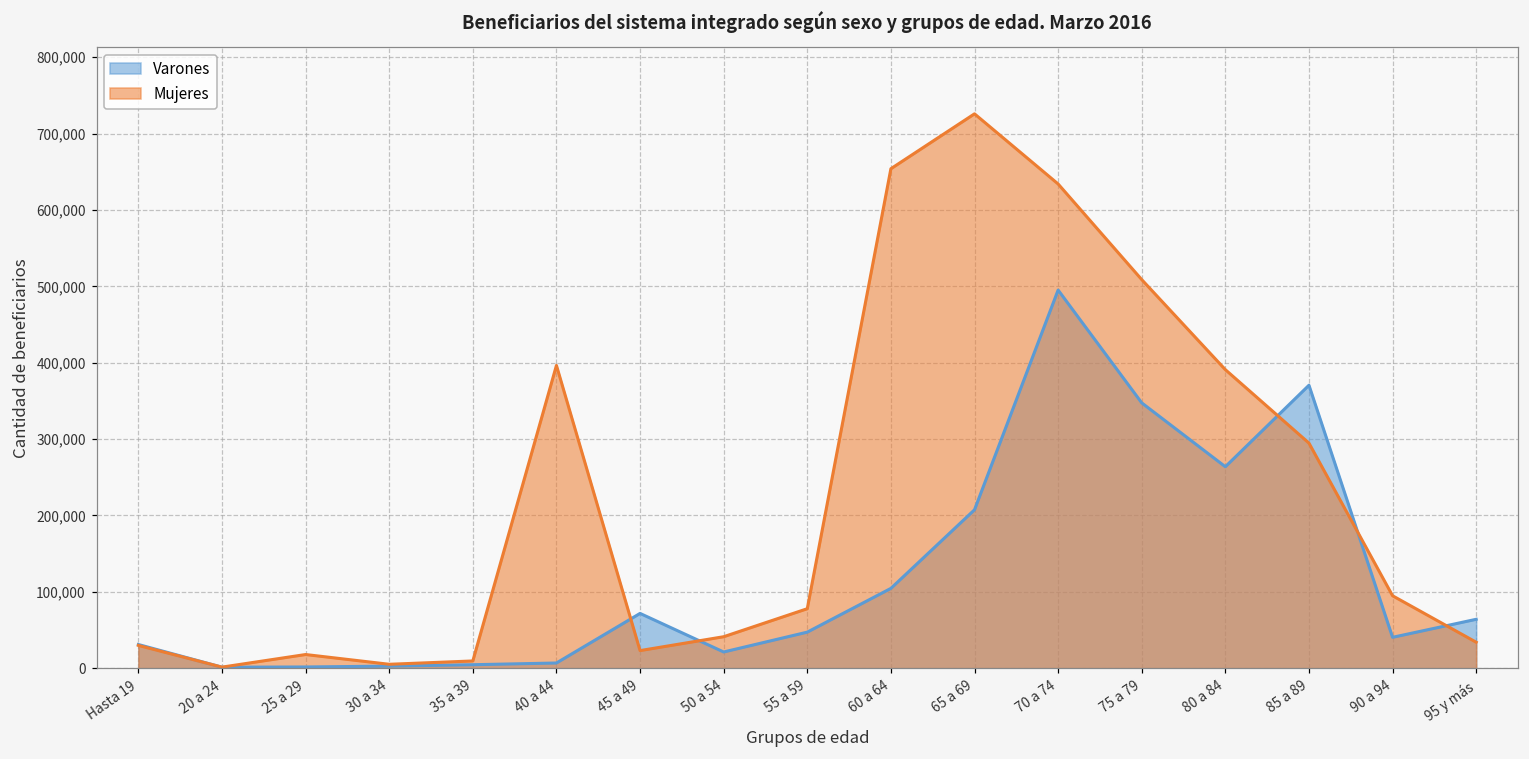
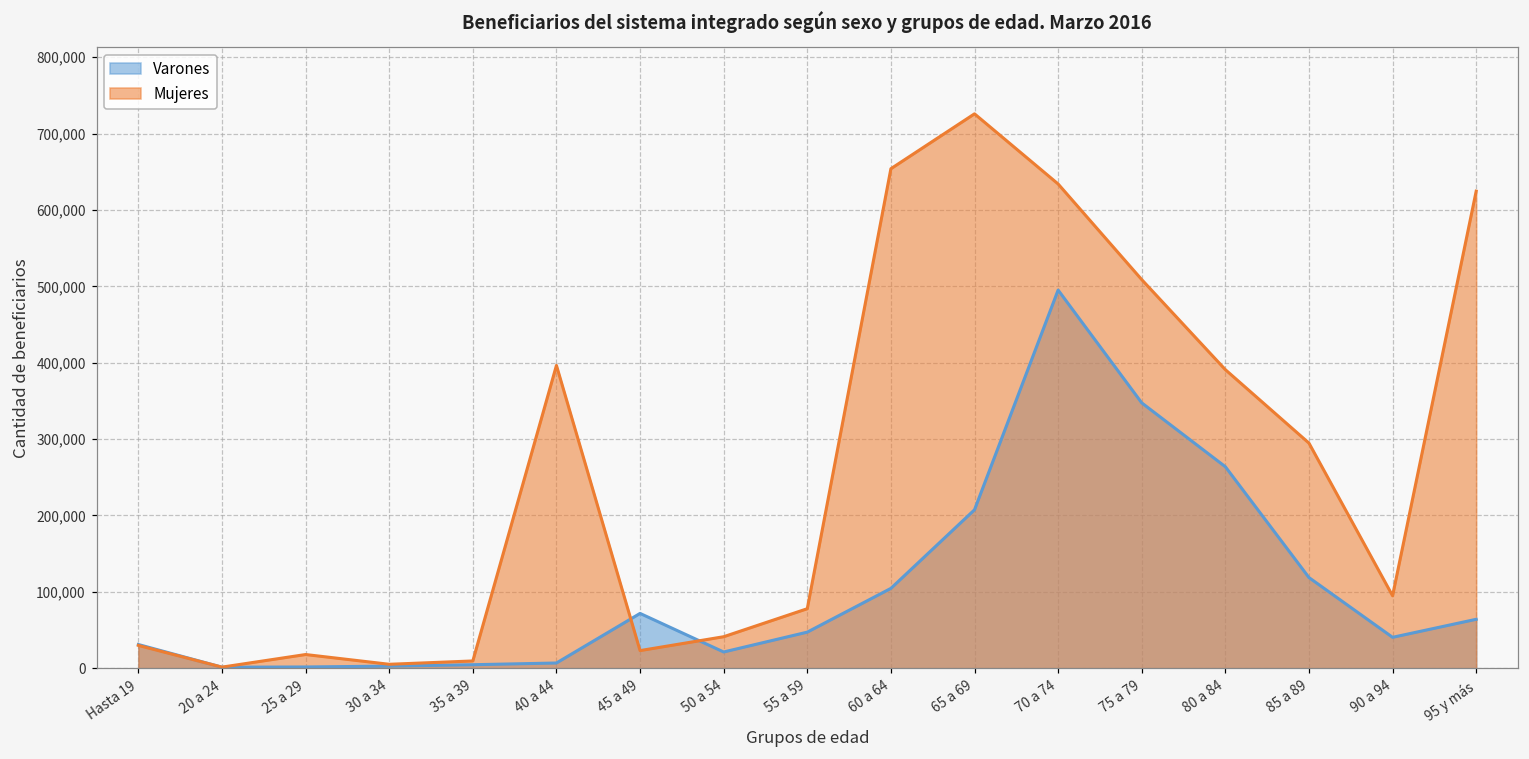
  {
    "Varones": {
      "25 a 29": "0",
      "35 a 39": "0",
      "40 a 44": "10,000",
      "45 a 49": "70,000",
      "50 a 54": "20,000",
      "55 a 59": "50,000",
      "60 a 64": "100,000",
      "65 a 69": "210,000",
      "70 a 74": "500,000",
      "75 a 79": "350,000",
      "80 a 84": "260,000",
-     "85 a 89": "370,000",
+     "85 a 89": "120,000",
      "90 a 94": "40,000",
      "95 y más": "60,000"
    },
    "Mujeres": {
      "25 a 29": "20,000",
      "35 a 39": "10,000",
      "40 a 44": "400,000",
      "45 a 49": "20,000",
      "50 a 54": "40,000",
      "55 a 59": "80,000",
      "60 a 64": "650,000",
      "65 a 69": "730,000",
      "70 a 74": "630,000",
      "75 a 79": "510,000",
      "80 a 84": "390,000",
      "85 a 89": "290,000",
      "90 a 94": "90,000",
-     "95 y más": "30,000"
+     "95 y más": "620,000"
    }
  }
